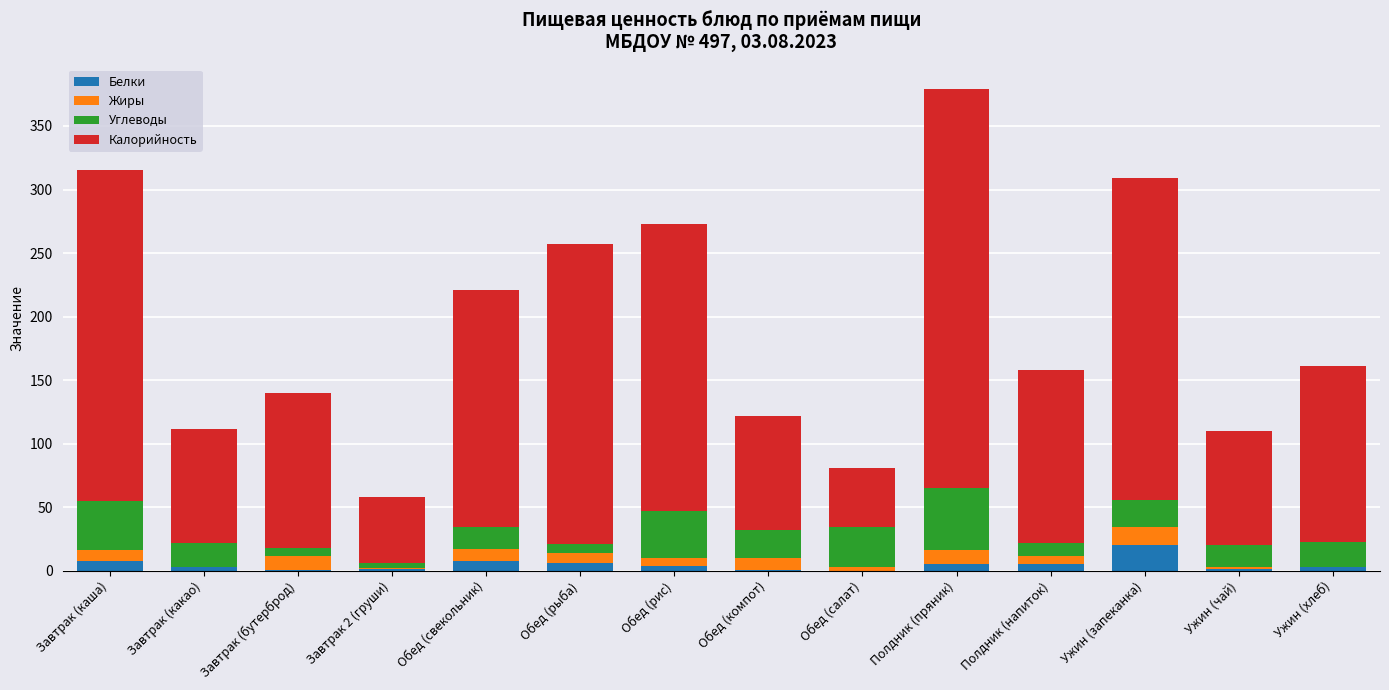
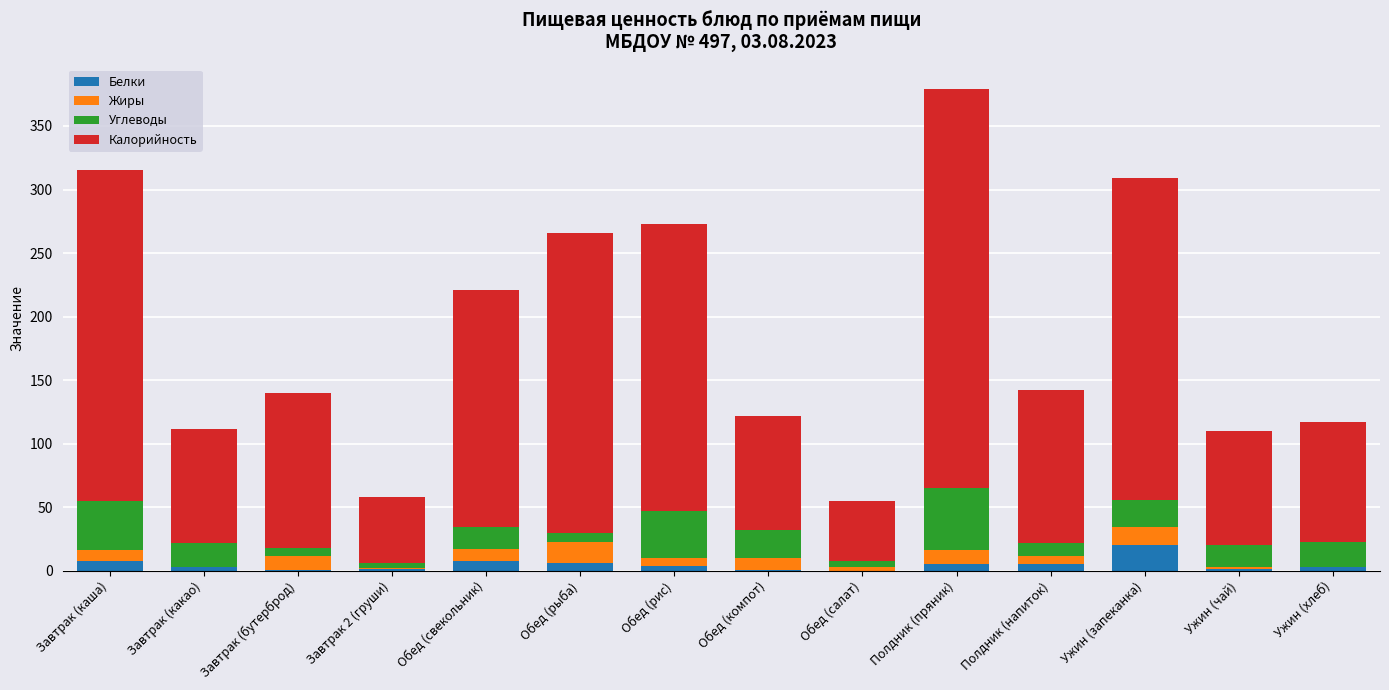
  {
    "Белки": {
      "Завтрак (каша)": 8,
      "Завтрак (какао)": 3,
      "Обед (свекольник)": 8,
      "Обед (рыба)": 6,
      "Обед (рис)": 4,
      "Полдник (пряник)": 6,
      "Полдник (напиток)": 6,
      "Ужин (запеканка)": 20,
      "Ужин (хлеб)": 3
    },
    "Жиры": {
      "Завтрак (каша)": 9,
      "Завтрак (бутерброд)": 10,
      "Обед (свекольник)": 10,
-     "Обед (рыба)": 8,
+     "Обед (рыба)": 17,
      "Обед (рис)": 6,
      "Обед (компот)": 10,
      "Обед (салат)": 3,
      "Полдник (пряник)": 11,
      "Полдник (напиток)": 6,
      "Ужин (запеканка)": 14
    },
    "Углеводы": {
      "Завтрак (каша)": 39,
      "Завтрак (какао)": 19,
      "Завтрак (бутерброд)": 6,
      "Завтрак 2 (груши)": 4,
      "Обед (свекольник)": 17,
      "Обед (рыба)": 7,
      "Обед (рис)": 38,
      "Обед (компот)": 22,
-     "Обед (салат)": 31,
+     "Обед (салат)": 5,
      "Полдник (пряник)": 49,
      "Полдник (напиток)": 10,
      "Ужин (запеканка)": 21,
      "Ужин (чай)": 17,
      "Ужин (хлеб)": 20
    },
    "Калорийность": {
      "Завтрак (каша)": 260,
      "Завтрак (какао)": 90,
      "Завтрак (бутерброд)": 122,
      "Завтрак 2 (груши)": 52,
      "Обед (свекольник)": 186,
      "Обед (рыба)": 236,
      "Обед (рис)": 226,
      "Обед (компот)": 90,
      "Обед (салат)": 47,
      "Полдник (пряник)": 314,
-     "Полдник (напиток)": 136,
+     "Полдник (напиток)": 120,
      "Ужин (запеканка)": 253,
      "Ужин (чай)": 90,
-     "Ужин (хлеб)": 138
+     "Ужин (хлеб)": 94
    }
  }
